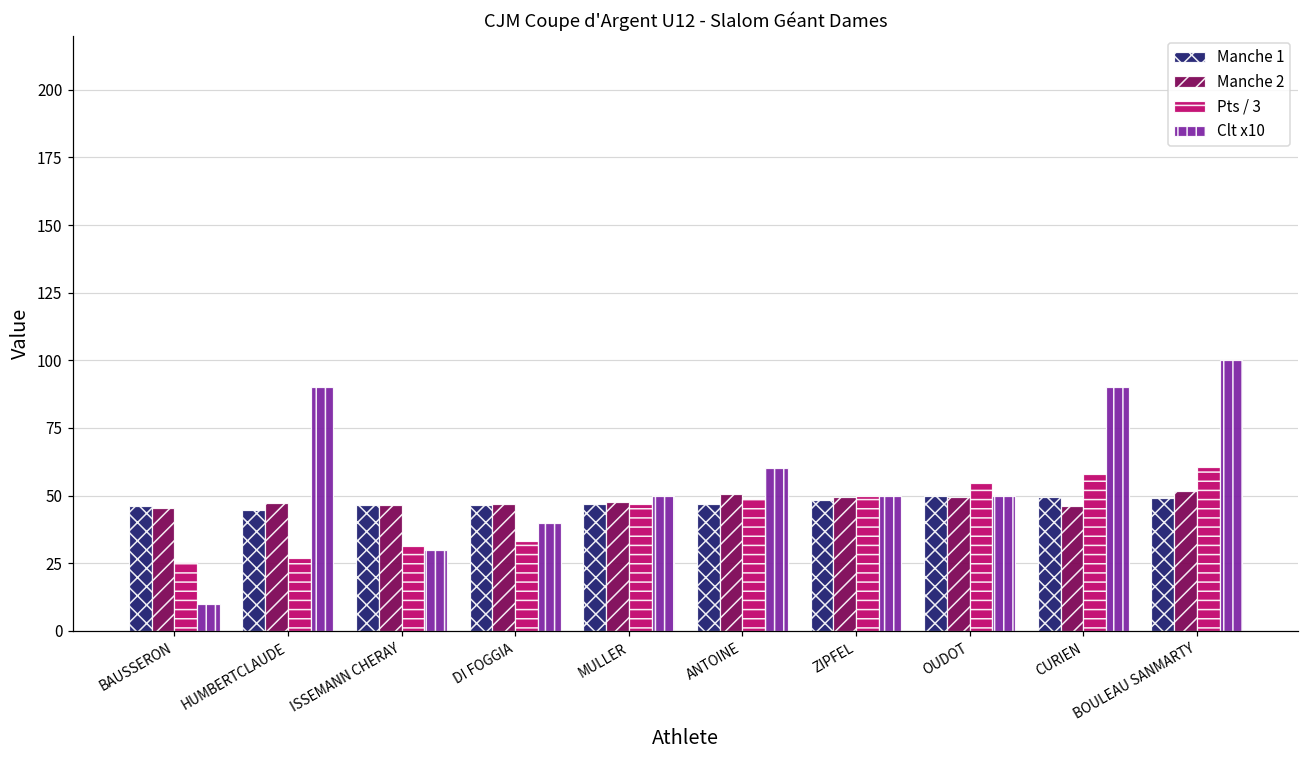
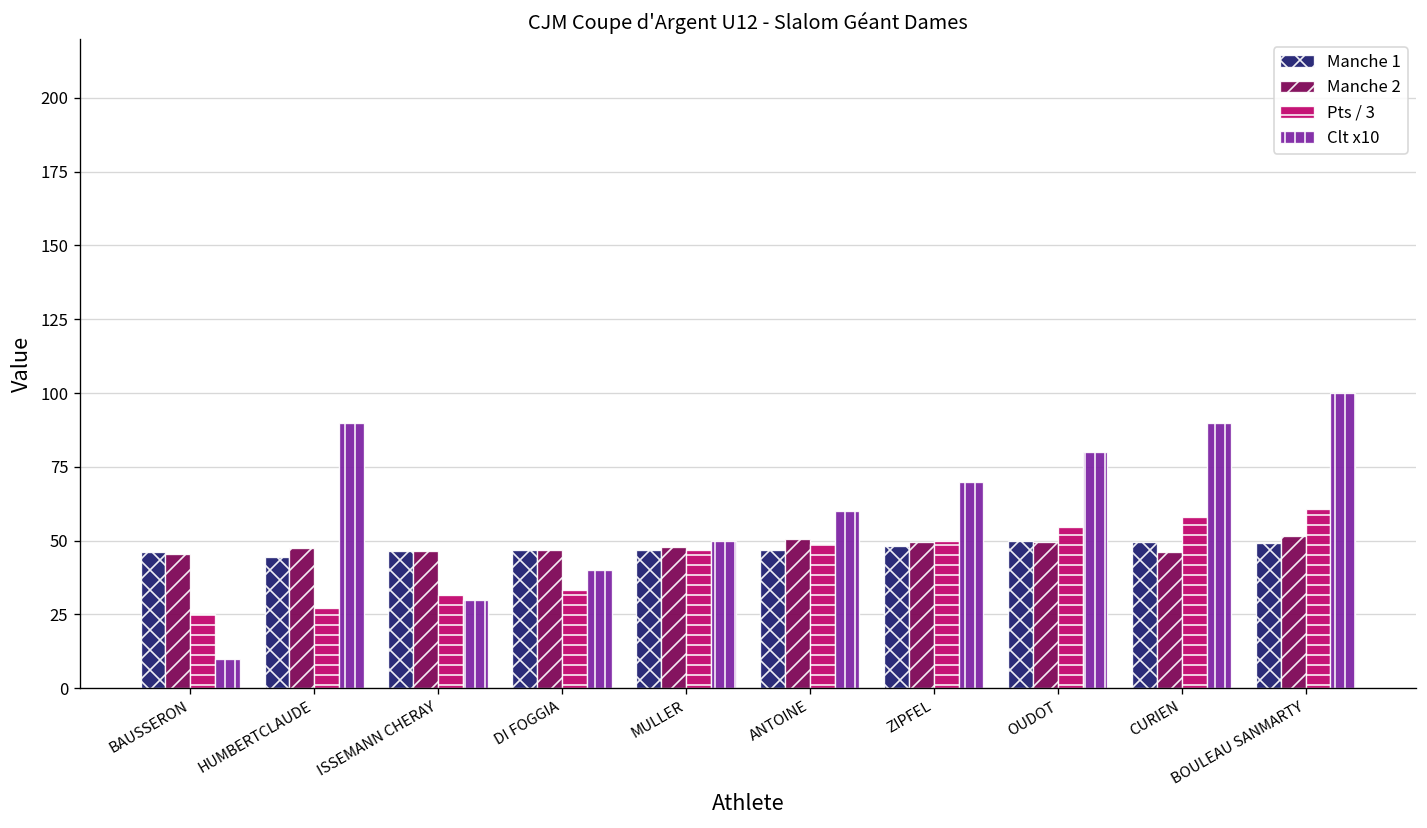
  {
    "Manche 1": {
      "BAUSSERON": 46,
      "HUMBERTCLAUDE": 45,
      "ISSEMANN CHERAY": 47,
      "DI FOGGIA": 47,
      "MULLER": 47,
      "ANTOINE": 47,
      "ZIPFEL": 48,
      "OUDOT": 50,
      "CURIEN": 50,
      "BOULEAU SANMARTY": 49
    },
    "Manche 2": {
      "BAUSSERON": 45,
      "HUMBERTCLAUDE": 47,
      "ISSEMANN CHERAY": 46,
      "DI FOGGIA": 47,
      "MULLER": 48,
      "ANTOINE": 51,
      "ZIPFEL": 50,
      "OUDOT": 49,
      "CURIEN": 46,
      "BOULEAU SANMARTY": 52
    },
    "Pts / 3": {
      "BAUSSERON": 25,
      "HUMBERTCLAUDE": 27,
      "ISSEMANN CHERAY": 31,
      "DI FOGGIA": 33,
      "MULLER": 47,
      "ANTOINE": 49,
      "ZIPFEL": 50,
      "OUDOT": 55,
      "CURIEN": 58,
      "BOULEAU SANMARTY": 61
    },
    "Clt x10": {
      "BAUSSERON": 10,
      "HUMBERTCLAUDE": 90,
      "ISSEMANN CHERAY": 30,
      "DI FOGGIA": 40,
      "MULLER": 50,
      "ANTOINE": 60,
-     "ZIPFEL": 50,
-     "OUDOT": 50,
+     "ZIPFEL": 70,
+     "OUDOT": 80,
      "CURIEN": 90,
      "BOULEAU SANMARTY": 100
    }
  }
